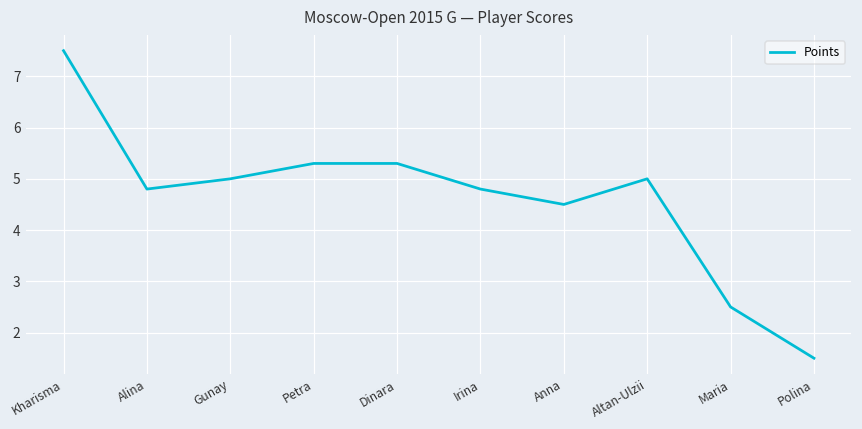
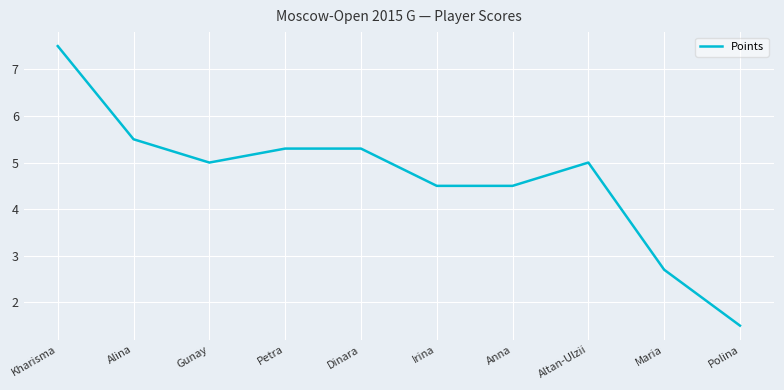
  {
    "Kharisma": 7.5,
-   "Alina": 4.8,
+   "Alina": 5.5,
    "Gunay": 5.0,
    "Petra": 5.3,
    "Dinara": 5.3,
-   "Irina": 4.8,
+   "Irina": 4.5,
    "Anna": 4.5,
    "Altan-Ulzii": 5.0,
-   "Maria": 2.5,
+   "Maria": 2.7,
    "Polina": 1.5
  }
